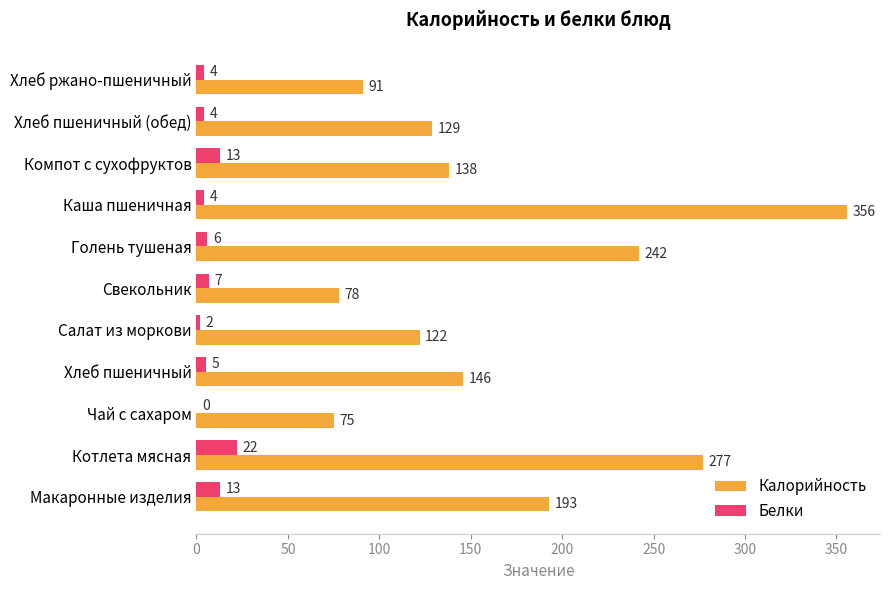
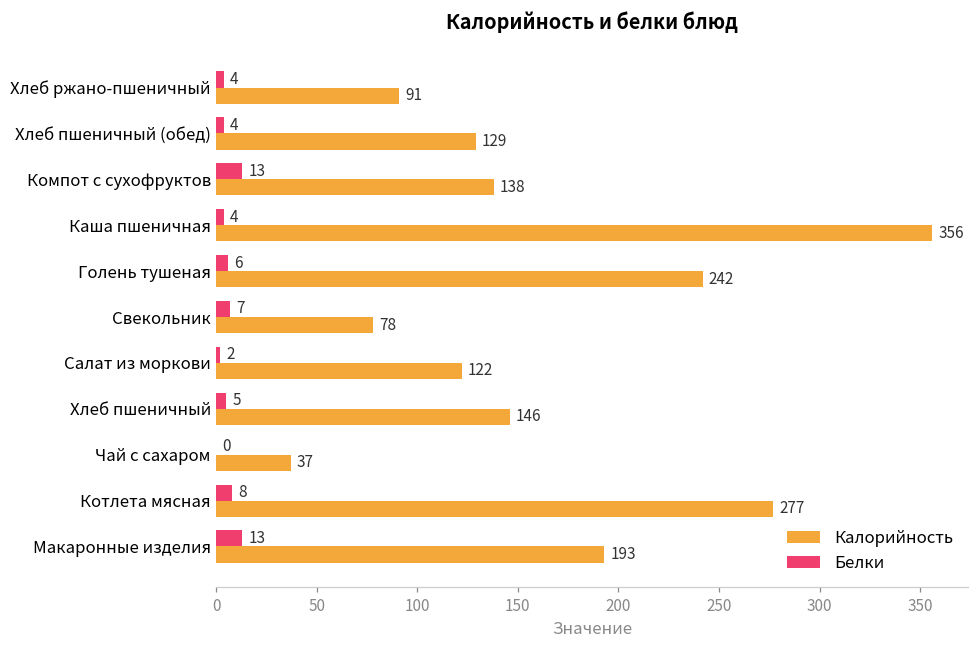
  {
    "Калорийность": {
      "Хлеб ржано-пшеничный": 91,
      "Хлеб пшеничный (обед)": 129,
      "Компот с сухофруктов": 138,
      "Каша пшеничная": 356,
      "Голень тушеная": 242,
      "Свекольник": 78,
      "Салат из моркови": 122,
      "Хлеб пшеничный": 146,
-     "Чай с сахаром": 75,
+     "Чай с сахаром": 37,
      "Котлета мясная": 277,
      "Макаронные изделия": 193
    },
    "Белки": {
      "Хлеб ржано-пшеничный": 4,
      "Хлеб пшеничный (обед)": 4,
      "Компот с сухофруктов": 13,
      "Каша пшеничная": 4,
      "Голень тушеная": 6,
      "Свекольник": 7,
      "Салат из моркови": 2,
      "Хлеб пшеничный": 5,
      "Чай с сахаром": 0,
-     "Котлета мясная": 22,
+     "Котлета мясная": 8,
      "Макаронные изделия": 13
    }
  }
